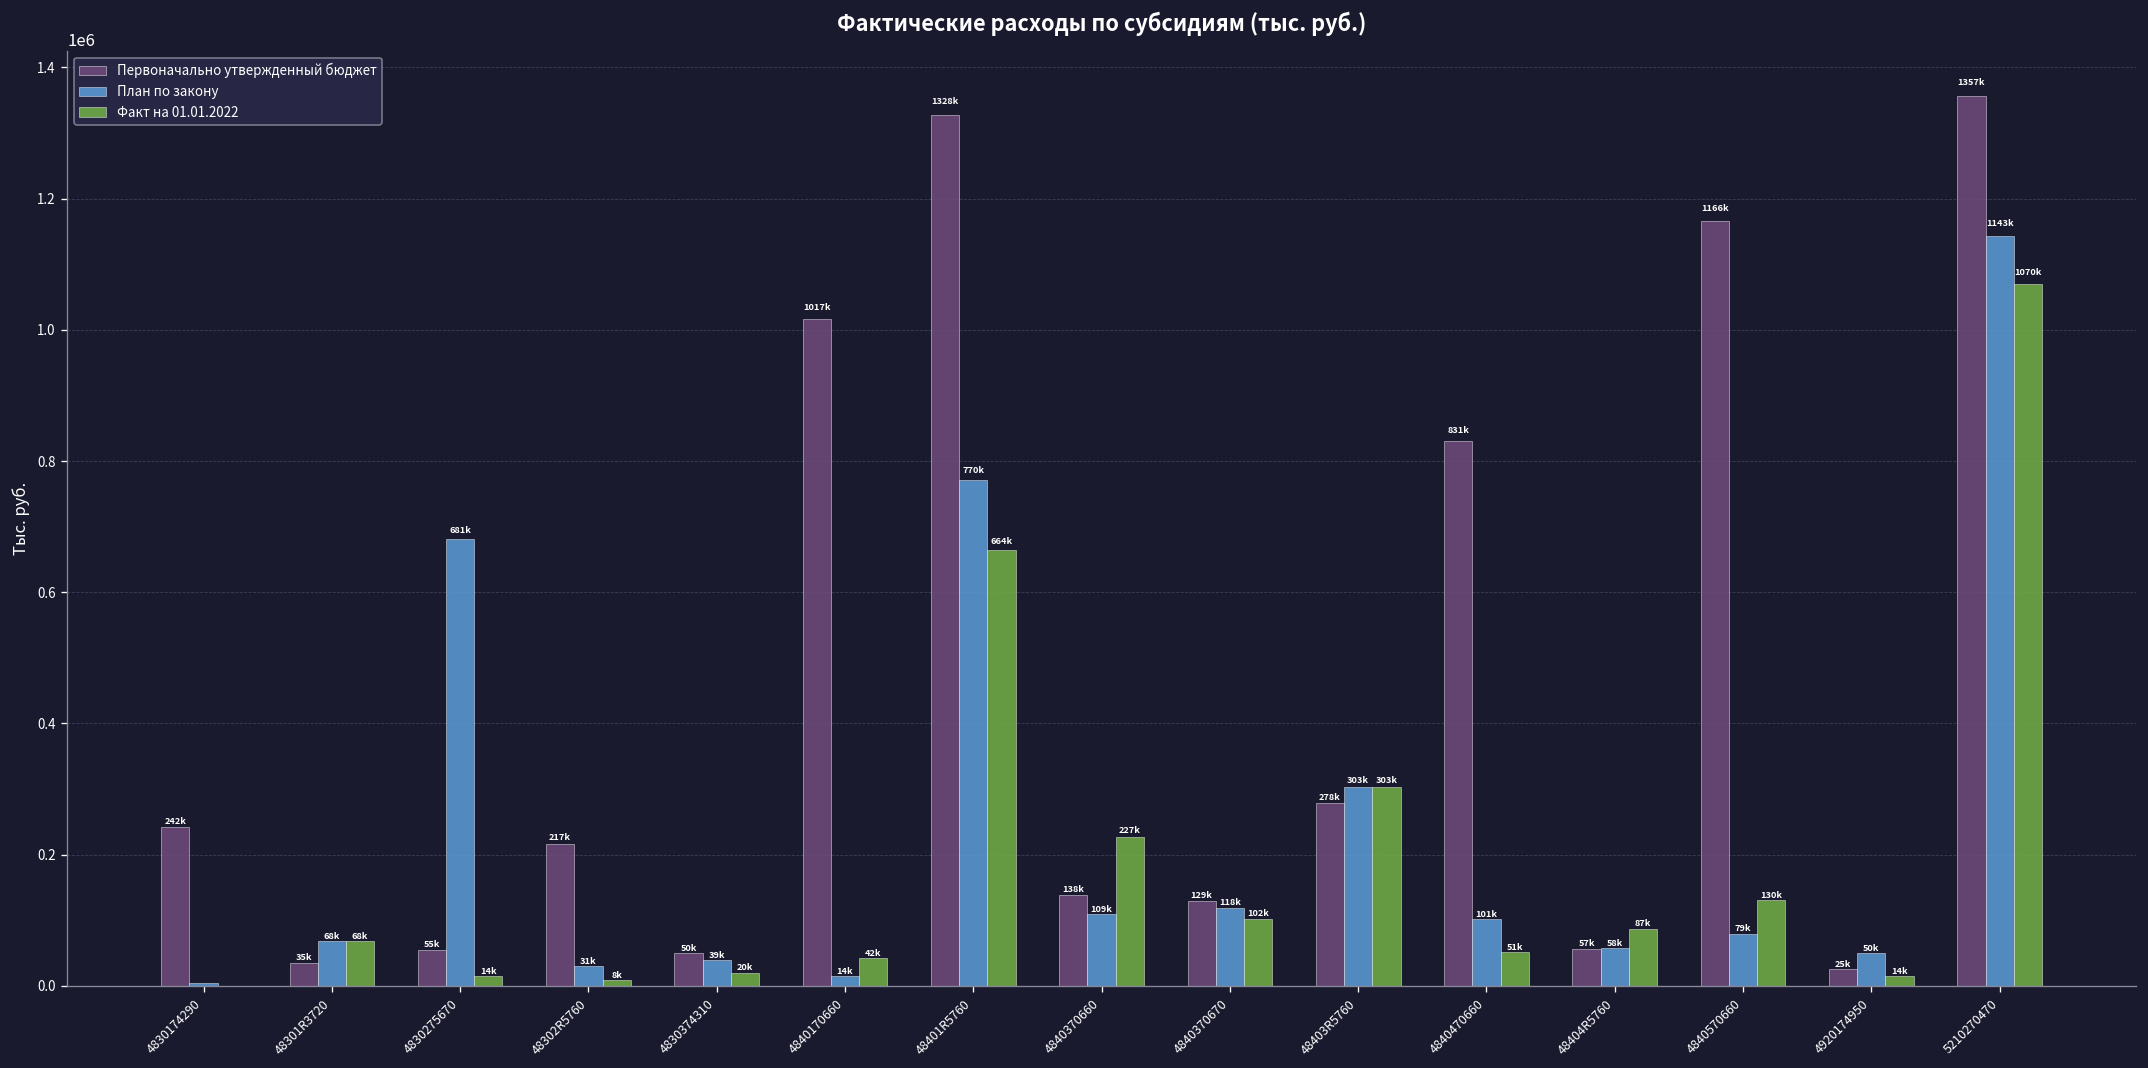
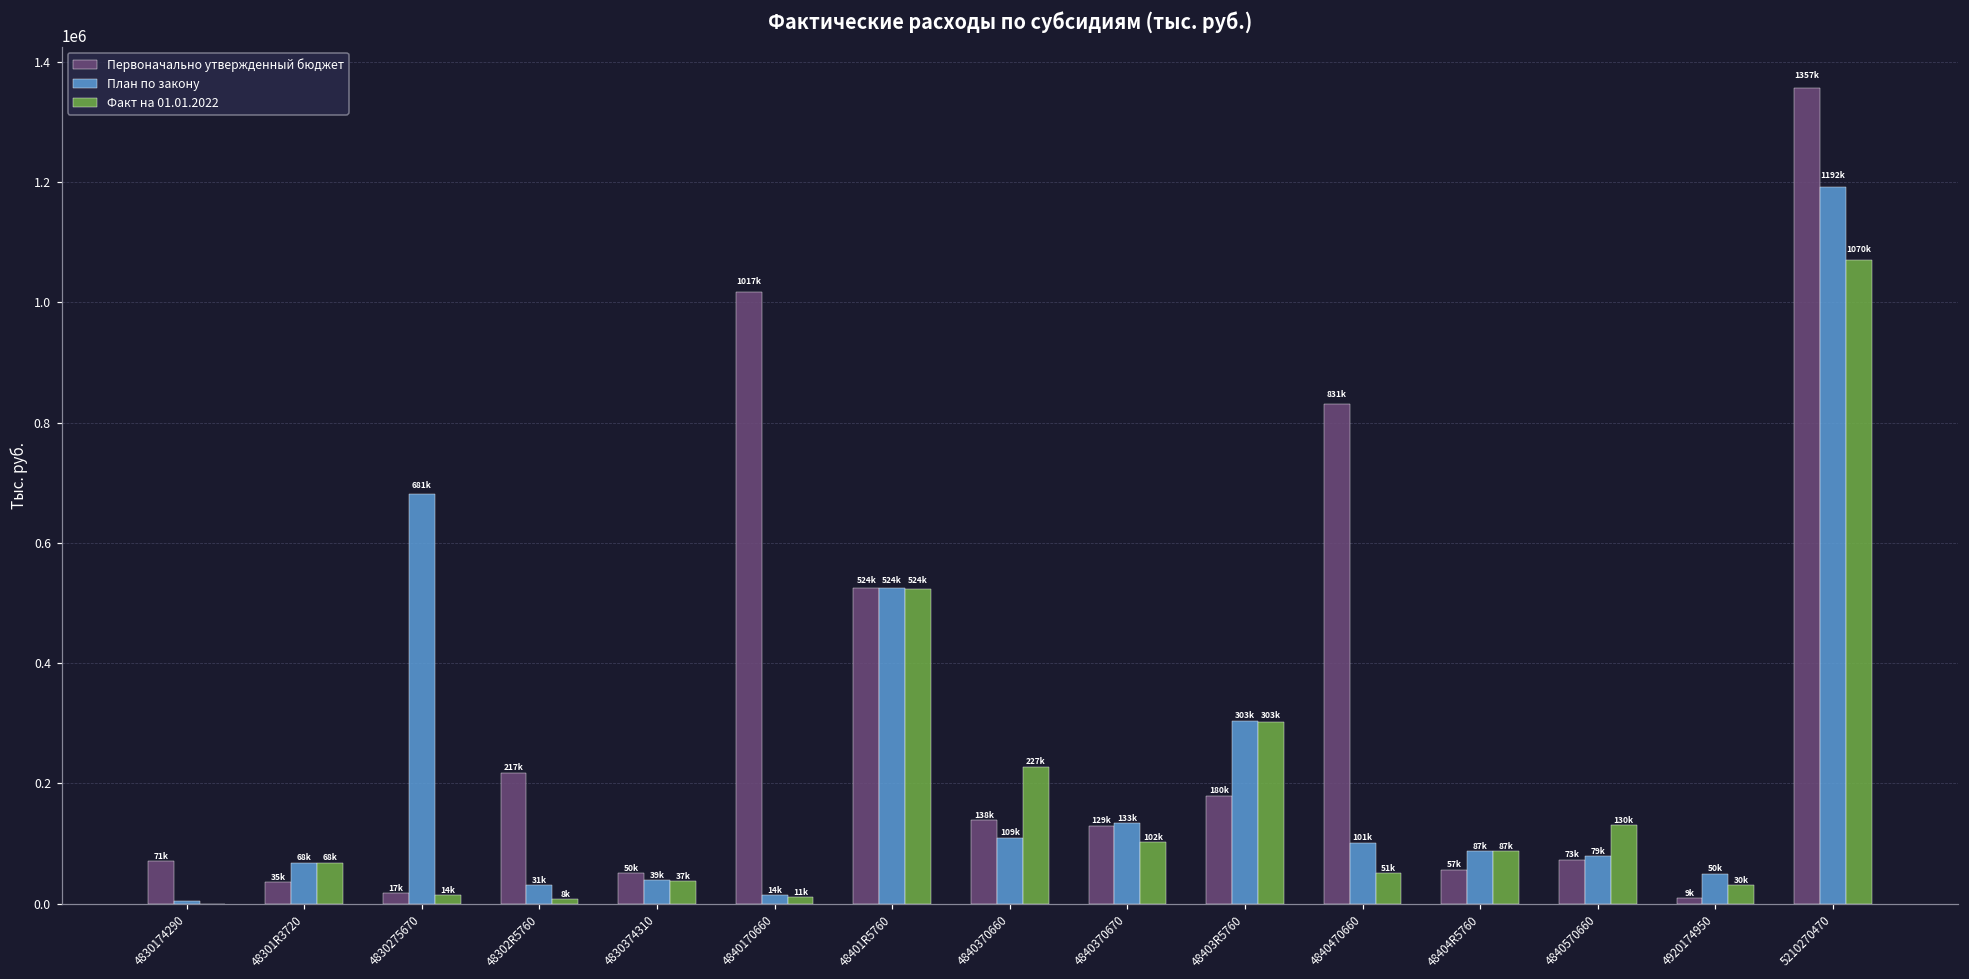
  {
    "Первоначально утвержденный бюджет": {
-     "4830174290": "242k",
+     "4830174290": "71k",
      "48301R3720": "35k",
-     "4830275670": "55k",
+     "4830275670": "17k",
      "48302R5760": "217k",
      "4830374310": "50k",
      "4840170660": "1017k",
-     "48401R5760": "1328k",
+     "48401R5760": "524k",
      "4840370660": "138k",
      "4840370670": "129k",
-     "48403R5760": "278k",
+     "48403R5760": "180k",
      "4840470660": "831k",
      "48404R5760": "57k",
-     "4840570660": "1166k",
-     "4920174950": "25k",
+     "4840570660": "73k",
+     "4920174950": "9k",
      "5210270470": "1357k"
    },
    "План по закону": {
      "48301R3720": "68k",
      "4830275670": "681k",
      "48302R5760": "31k",
      "4830374310": "39k",
      "4840170660": "14k",
-     "48401R5760": "770k",
+     "48401R5760": "524k",
      "4840370660": "109k",
-     "4840370670": "118k",
+     "4840370670": "133k",
      "48403R5760": "303k",
      "4840470660": "101k",
-     "48404R5760": "58k",
+     "48404R5760": "87k",
      "4840570660": "79k",
      "4920174950": "50k",
-     "5210270470": "1143k"
+     "5210270470": "1192k"
    },
    "Факт на 01.01.2022": {
      "48301R3720": "68k",
      "4830275670": "14k",
      "48302R5760": "8k",
-     "4830374310": "20k",
-     "4840170660": "42k",
-     "48401R5760": "664k",
+     "4830374310": "37k",
+     "4840170660": "11k",
+     "48401R5760": "524k",
      "4840370660": "227k",
      "4840370670": "102k",
      "48403R5760": "303k",
      "4840470660": "51k",
      "48404R5760": "87k",
      "4840570660": "130k",
-     "4920174950": "14k",
+     "4920174950": "30k",
      "5210270470": "1070k"
    }
  }
